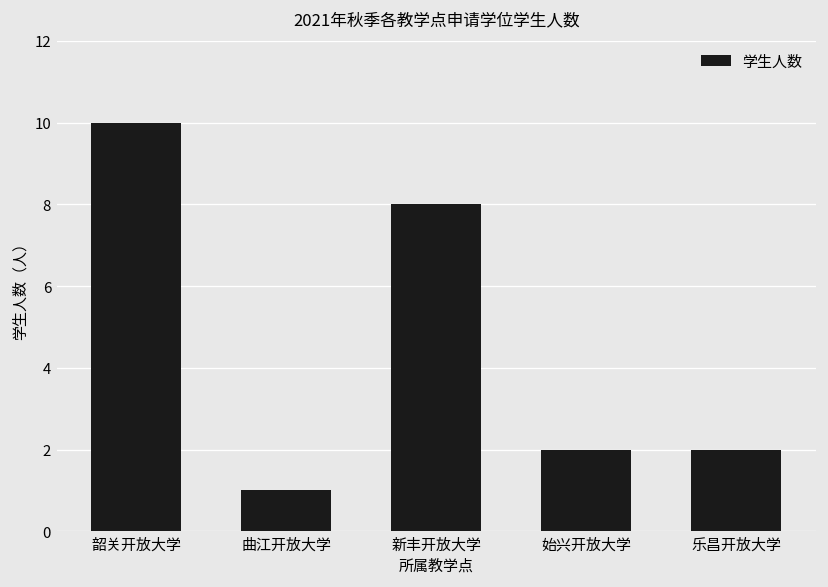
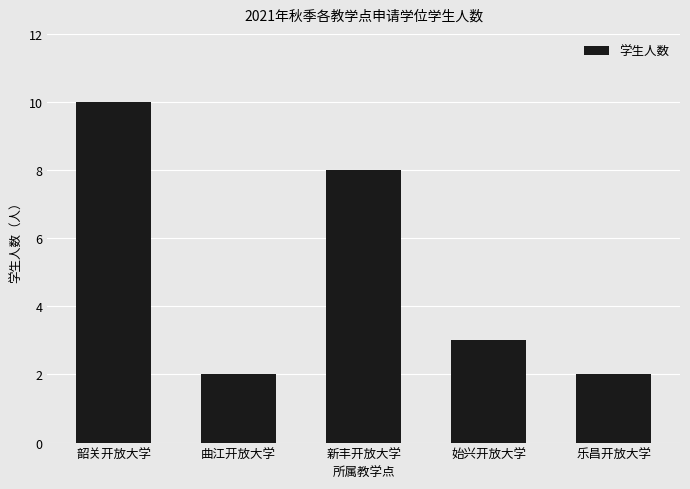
  {
    "韶关开放大学": 10,
-   "曲江开放大学": 1,
+   "曲江开放大学": 2,
    "新丰开放大学": 8,
-   "始兴开放大学": 2,
+   "始兴开放大学": 3,
    "乐昌开放大学": 2
  }
